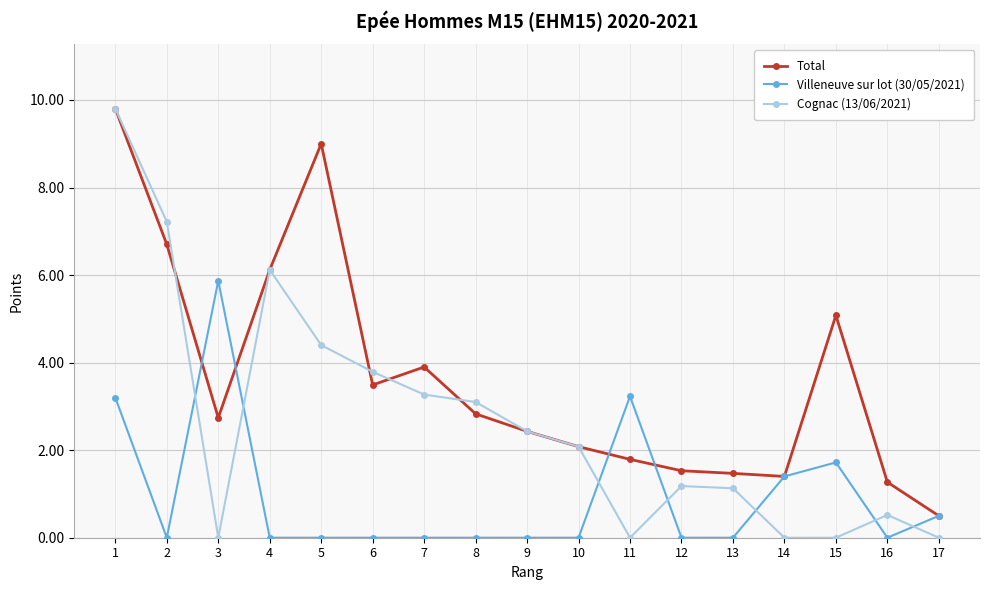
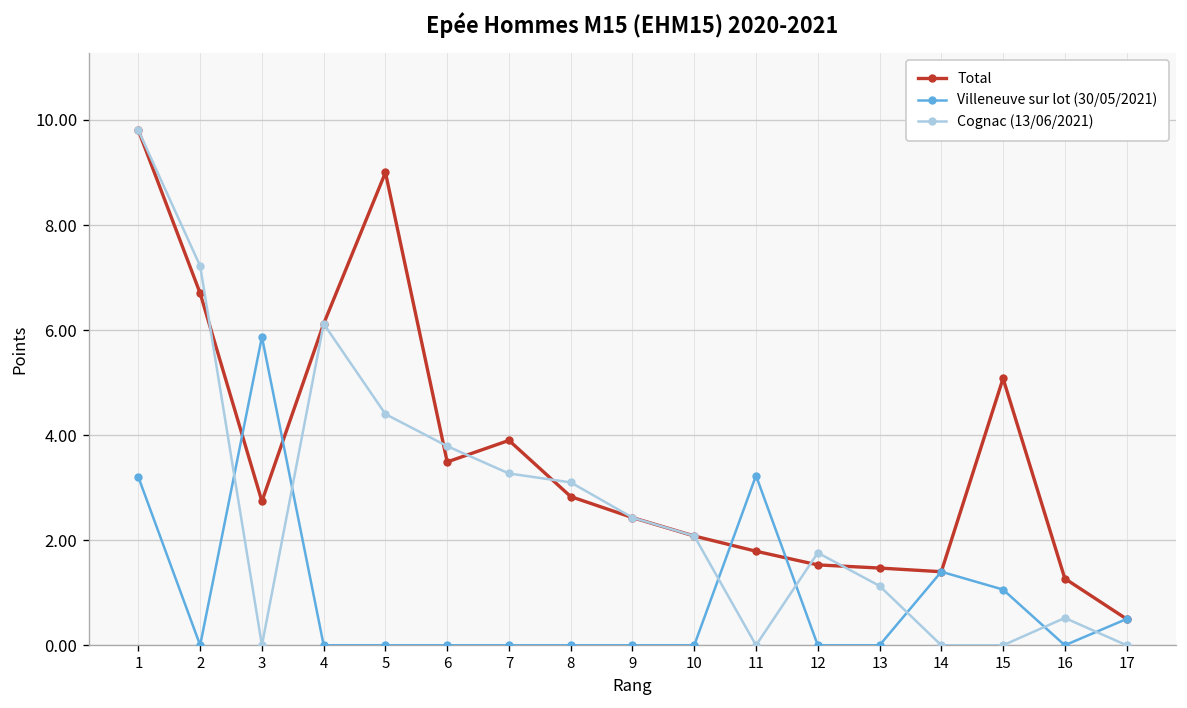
  {
    "Total": {
      "2": 6.7,
      "3": 2.7,
      "5": 9.0,
      "6": 3.5,
      "7": 3.9,
      "8": 2.8,
      "11": 1.8,
      "12": 1.5,
      "13": 1.5,
      "15": 5.1,
      "16": 1.3
    },
    "Villeneuve sur lot (30/05/2021)": {
      "1": 3.2,
      "2": 0.0,
      "3": 5.9,
      "4": 0.0,
      "5": 0.0,
      "6": 0.0,
      "7": 0.0,
      "8": 0.0,
      "9": 0.0,
      "10": 0.0,
      "11": 3.2,
      "12": 0.0,
      "13": 0.0,
-     "15": 1.7,
+     "15": 1.1,
      "16": 0.0
    },
    "Cognac (13/06/2021)": {
      "2": 7.2,
      "3": 0.0,
      "5": 4.4,
      "6": 3.8,
      "7": 3.3,
      "8": 3.1,
      "11": 0.0,
-     "12": 1.2,
+     "12": 1.8,
      "13": 1.1,
      "14": 0.0,
      "15": 0.0,
      "16": 0.5,
      "17": 0.0
    }
  }
